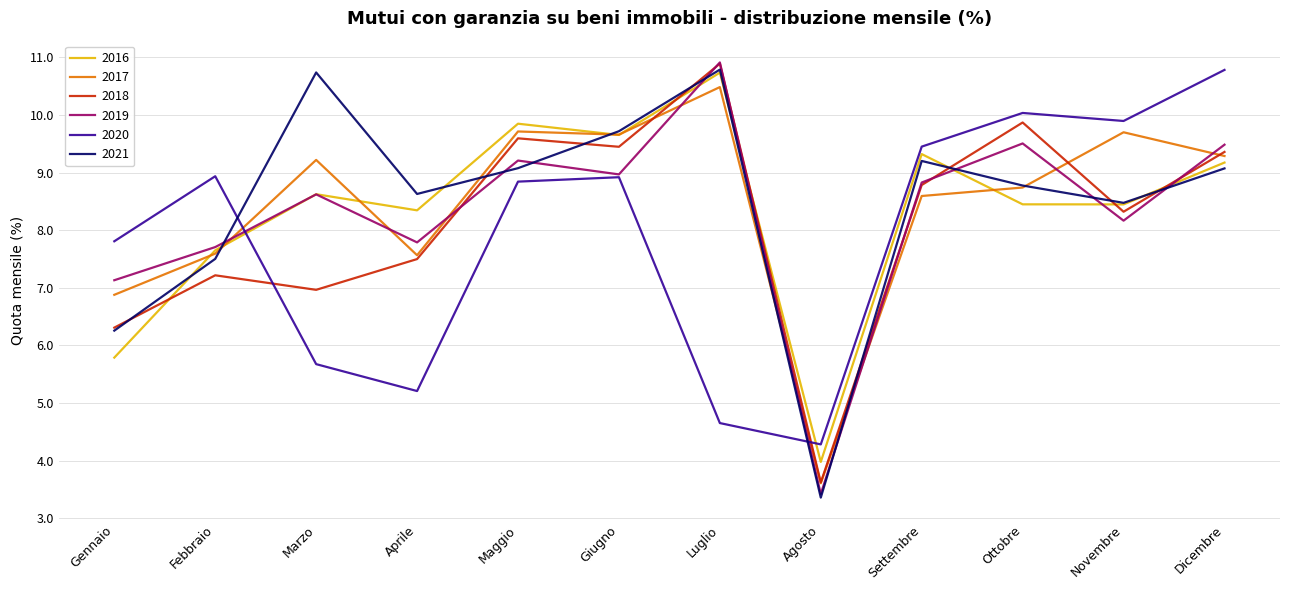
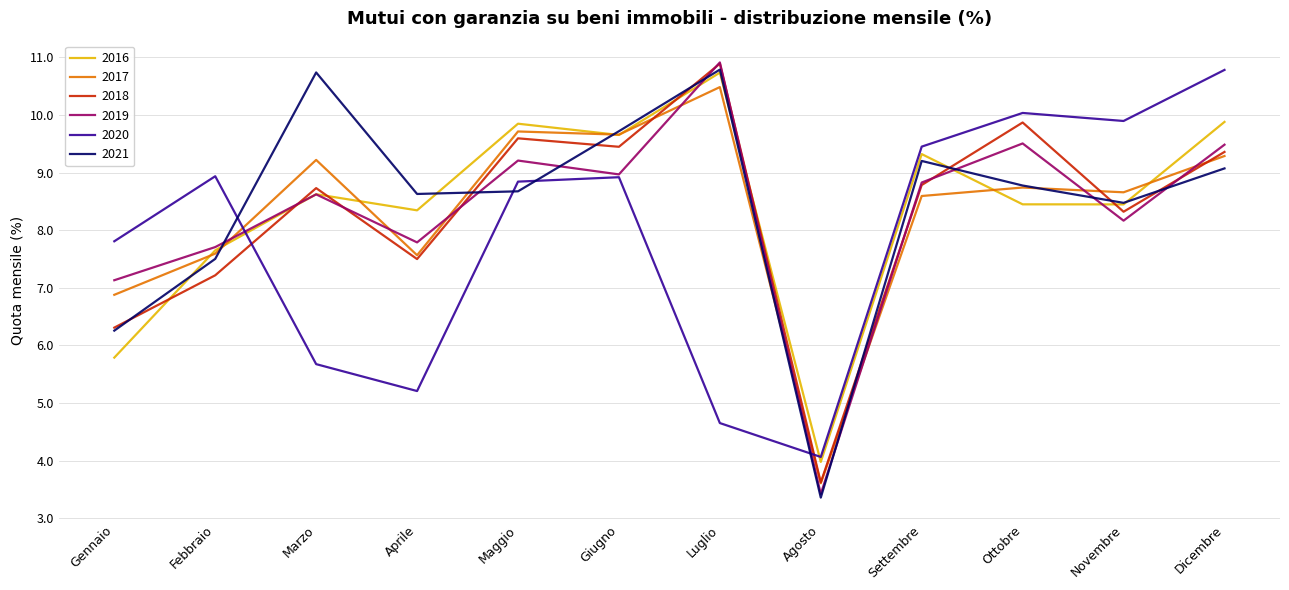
  {
    "2016": {
      "Gennaio": 5.8,
      "Febbraio": 7.7,
      "Aprile": 8.3,
      "Maggio": 9.8,
      "Luglio": 10.7,
      "Agosto": 4.0,
      "Settembre": 9.3,
      "Ottobre": 8.4,
-     "Dicembre": 9.2
+     "Dicembre": 9.9
    },
    "2017": {
      "Gennaio": 6.9,
      "Febbraio": 7.6,
      "Marzo": 9.2,
      "Aprile": 7.6,
      "Maggio": 9.7,
      "Luglio": 10.5,
      "Settembre": 8.6,
-     "Novembre": 9.7,
+     "Novembre": 8.7,
      "Dicembre": 9.3
    },
    "2018": {
      "Gennaio": 6.3,
      "Febbraio": 7.2,
-     "Marzo": 7.0,
+     "Marzo": 8.7,
      "Aprile": 7.5,
      "Maggio": 9.6,
      "Giugno": 9.4,
      "Ottobre": 9.9,
      "Novembre": 8.3,
      "Dicembre": 9.4
    },
    "2019": {
      "Gennaio": 7.1,
      "Febbraio": 7.7,
      "Aprile": 7.8,
      "Maggio": 9.2,
      "Giugno": 9.0,
      "Agosto": 3.4,
      "Ottobre": 9.5,
      "Novembre": 8.2,
      "Dicembre": 9.5
    },
    "2020": {
      "Gennaio": 7.8,
      "Febbraio": 8.9,
      "Marzo": 5.7,
      "Aprile": 5.2,
      "Maggio": 8.8,
      "Giugno": 8.9,
      "Luglio": 4.7,
-     "Agosto": 4.3,
+     "Agosto": 4.1,
      "Settembre": 9.5,
      "Ottobre": 10.0,
      "Novembre": 9.9,
      "Dicembre": 10.8
    },
    "2021": {
      "Gennaio": 6.3,
      "Febbraio": 7.5,
      "Marzo": 10.7,
      "Aprile": 8.6,
-     "Maggio": 9.1,
+     "Maggio": 8.7,
      "Giugno": 9.7,
      "Luglio": 10.8,
      "Agosto": 3.4,
      "Settembre": 9.2,
      "Dicembre": 9.1
    }
  }
